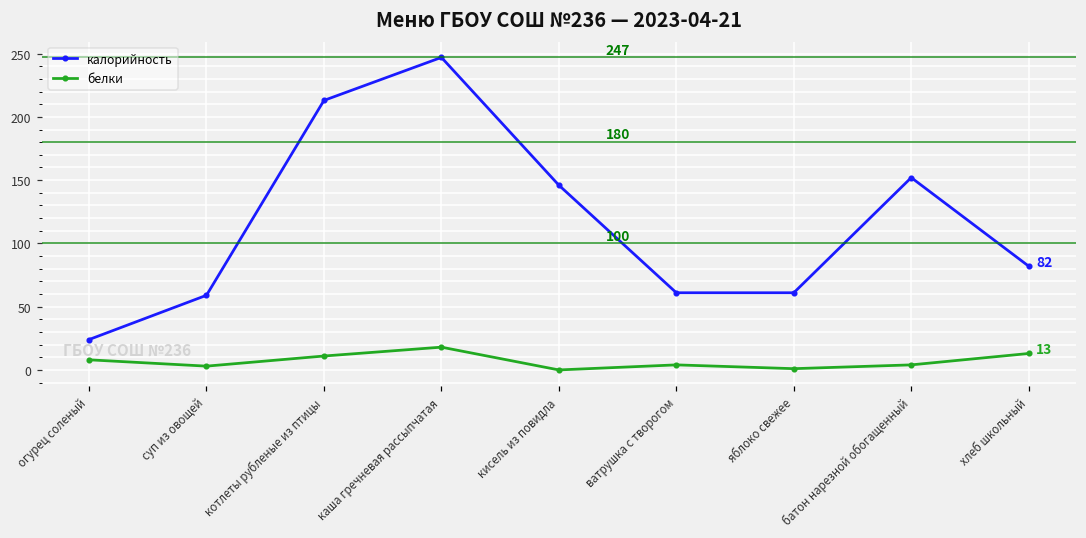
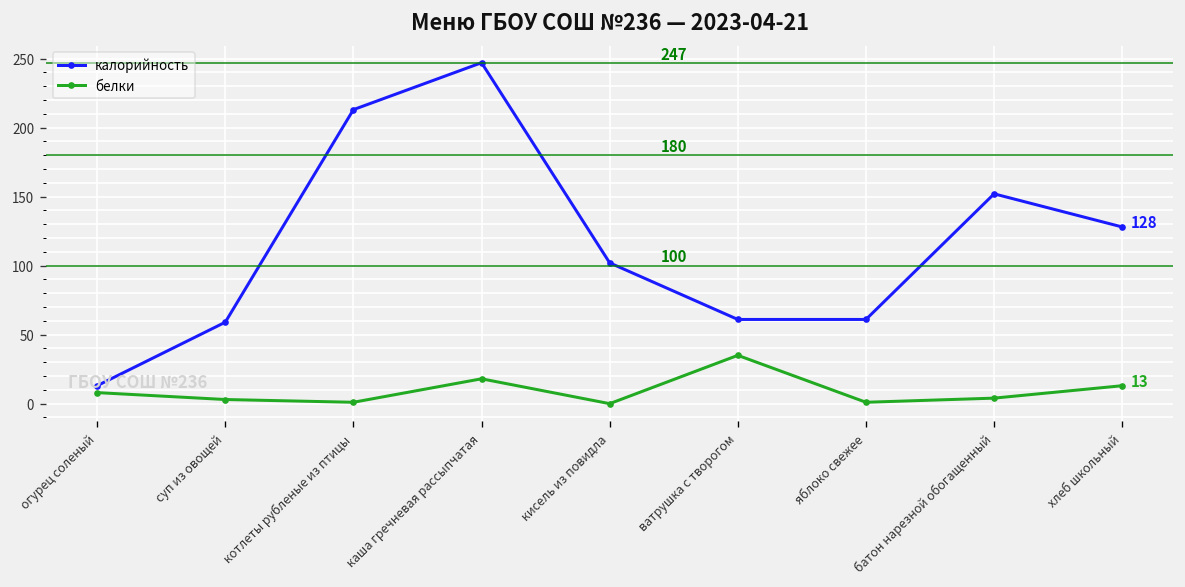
  {
    "калорийность": {
-     "огурец соленый": 24,
-     "кисель из повидла": 146,
-     "хлеб школьный": 82
+     "огурец соленый": 13,
+     "кисель из повидла": 102,
+     "хлеб школьный": 128
    },
    "белки": {
      "огурец соленый": 8,
      "суп из овощей": 3,
-     "котлеты рубленые из птицы": 11,
+     "котлеты рубленые из птицы": 1,
      "каша гречневая рассыпчатая": 18,
      "кисель из повидла": 0,
-     "ватрушка с творогом": 4,
+     "ватрушка с творогом": 35,
      "яблоко свежее": 1,
      "батон нарезной обогащенный": 4
    }
  }
